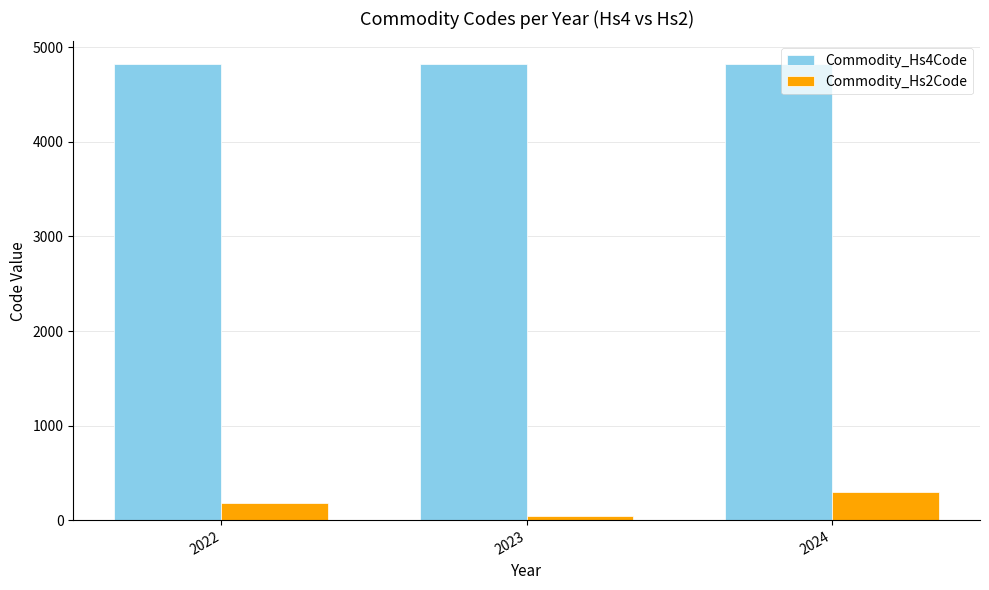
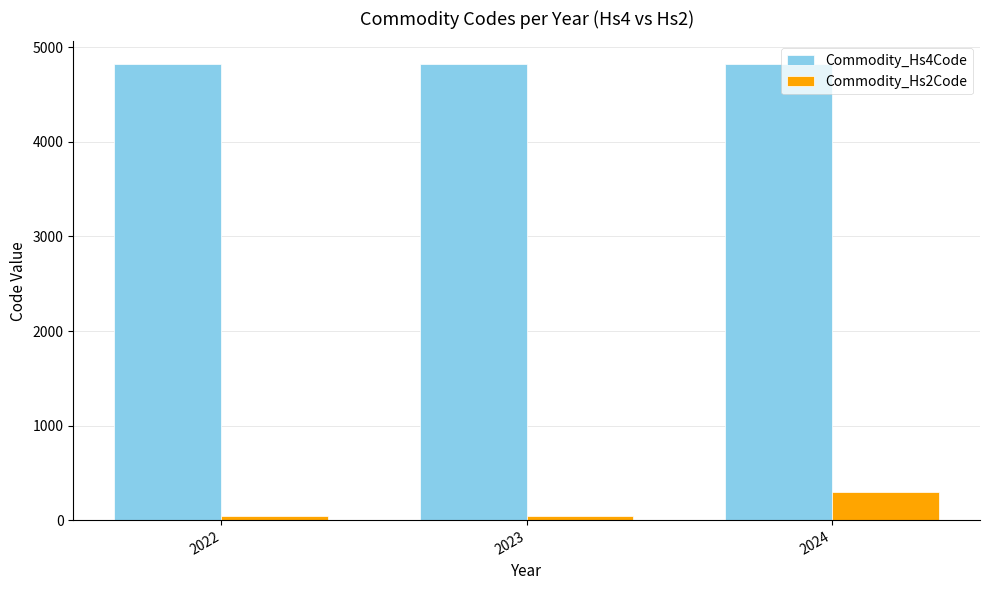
  {
    "Commodity_Hs4Code": {
      "2022": 4800,
      "2023": 4800,
      "2024": 4800
    },
    "Commodity_Hs2Code": {
-     "2022": 200,
+     "2022": 0,
      "2023": 0,
      "2024": 300
    }
  }
